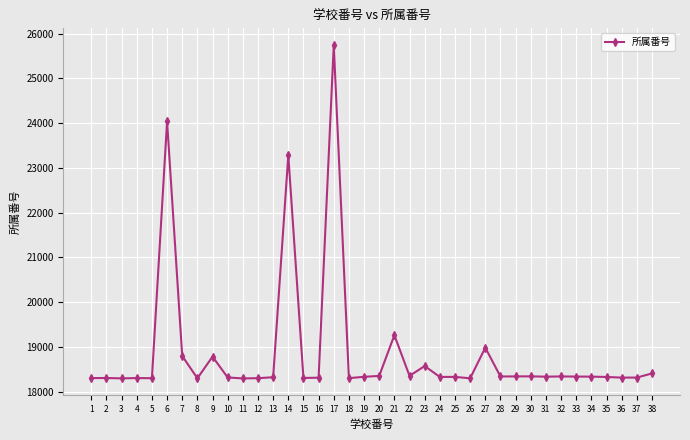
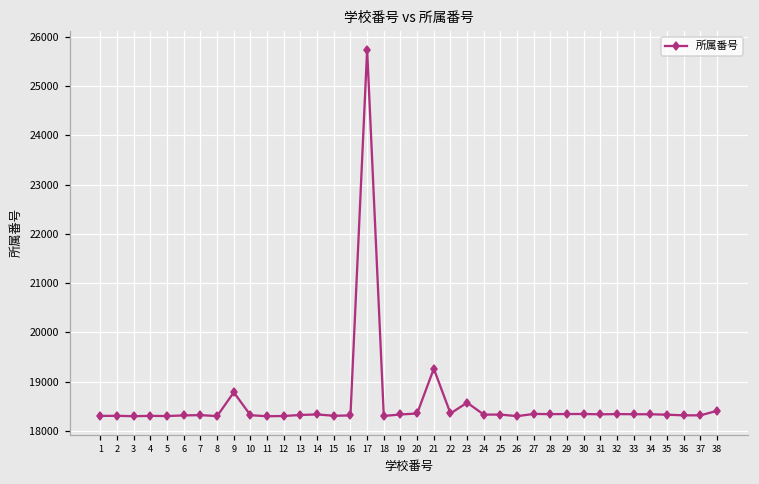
  {
    "1": 18300,
    "2": 18300,
    "3": 18300,
    "4": 18300,
    "5": 18300,
-   "6": 24000,
-   "7": 18800,
+   "6": 18300,
+   "7": 18300,
    "8": 18300,
    "9": 18800,
    "10": 18300,
    "11": 18300,
    "12": 18300,
    "13": 18300,
-   "14": 23300,
+   "14": 18300,
    "15": 18300,
    "16": 18300,
    "17": 25700,
    "18": 18300,
    "19": 18300,
    "20": 18400,
    "21": 19300,
    "22": 18400,
    "23": 18600,
    "24": 18300,
    "25": 18300,
    "26": 18300,
-   "27": 19000,
+   "27": 18300,
    "28": 18300,
    "29": 18300,
    "30": 18300,
    "31": 18300,
    "32": 18300,
    "33": 18300,
    "34": 18300,
    "35": 18300,
    "36": 18300,
    "37": 18300,
    "38": 18400
  }
